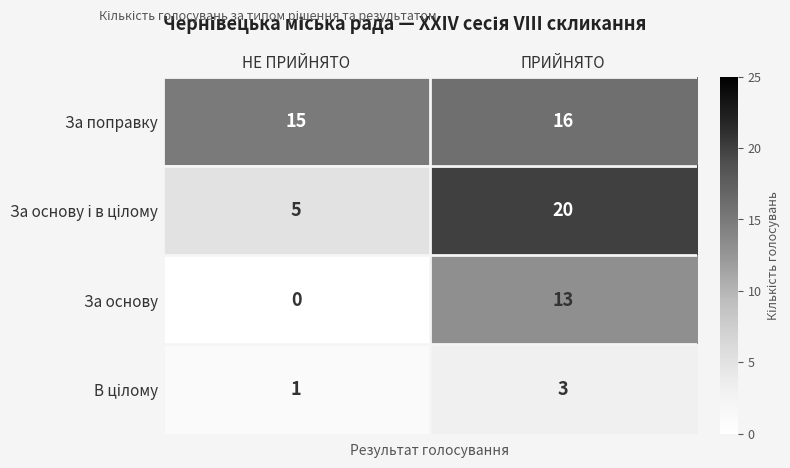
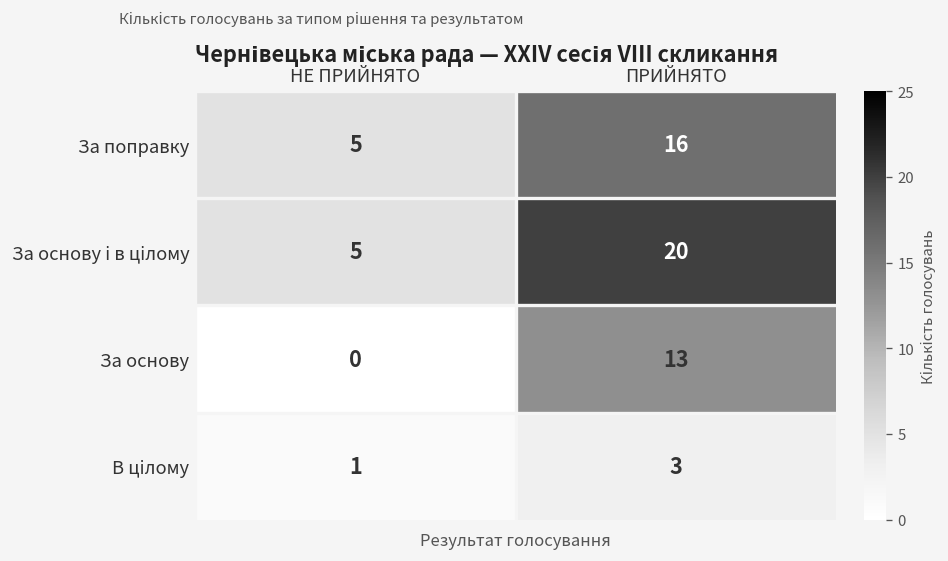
  {
    "За поправку": {
-     "НЕ ПРИЙНЯТО": 15,
+     "НЕ ПРИЙНЯТО": 5,
      "ПРИЙНЯТО": 16
    },
    "За основу і в цілому": {
      "НЕ ПРИЙНЯТО": 5,
      "ПРИЙНЯТО": 20
    },
    "За основу": {
      "НЕ ПРИЙНЯТО": 0,
      "ПРИЙНЯТО": 13
    },
    "В цілому": {
      "НЕ ПРИЙНЯТО": 1,
      "ПРИЙНЯТО": 3
    }
  }
